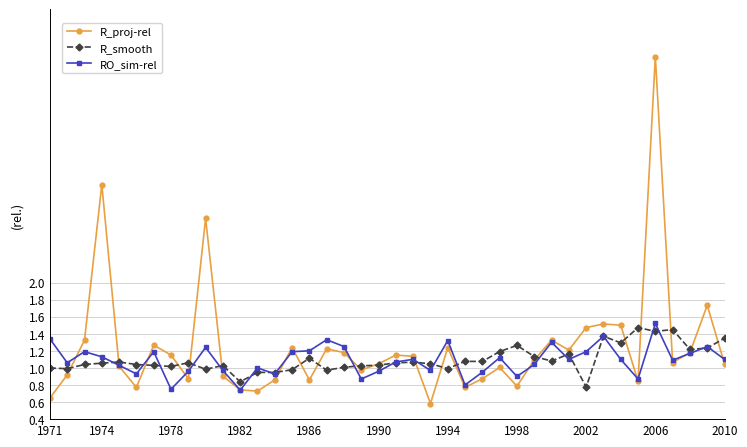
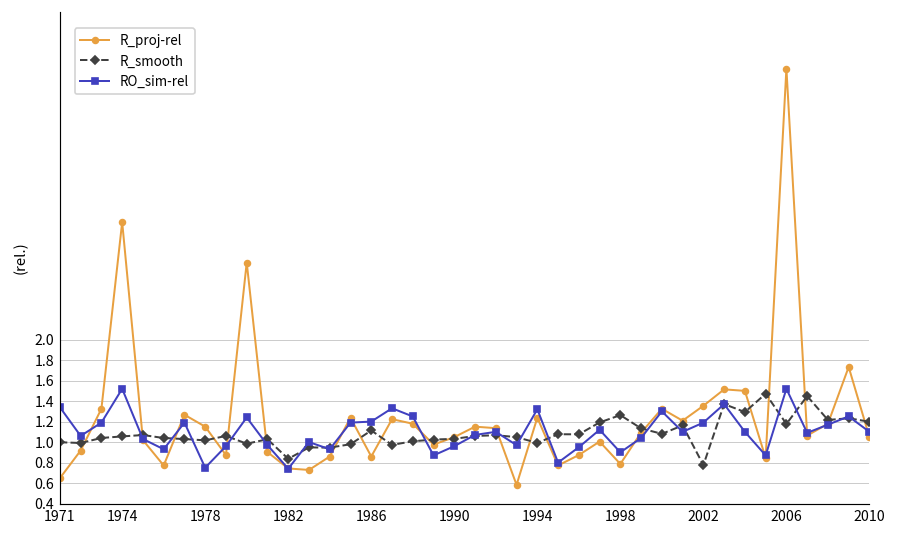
  {
    "R_proj-rel": {
      "1971": 0.6,
      "1974": 3.1,
      "1978": 1.2,
      "1986": 0.9,
      "1994": 1.2,
      "1998": 0.8,
-     "2002": 1.5,
+     "2002": 1.4,
      "2006": 4.6,
      "2010": 1.0
    },
    "R_smooth": {
      "1971": 1.0,
      "1974": 1.1,
      "1978": 1.0,
      "1982": 0.8,
      "1986": 1.1,
      "1994": 1.0,
      "1998": 1.3,
      "2002": 0.8,
-     "2006": 1.4,
-     "2010": 1.3
+     "2006": 1.2,
+     "2010": 1.2
    },
    "RO_sim-rel": {
      "1971": 1.3,
-     "1974": 1.1,
+     "1974": 1.5,
      "1978": 0.8,
      "1986": 1.2,
      "1990": 1.0,
      "1994": 1.3,
      "1998": 0.9,
      "2002": 1.2,
      "2006": 1.5,
      "2010": 1.1
    }
  }
